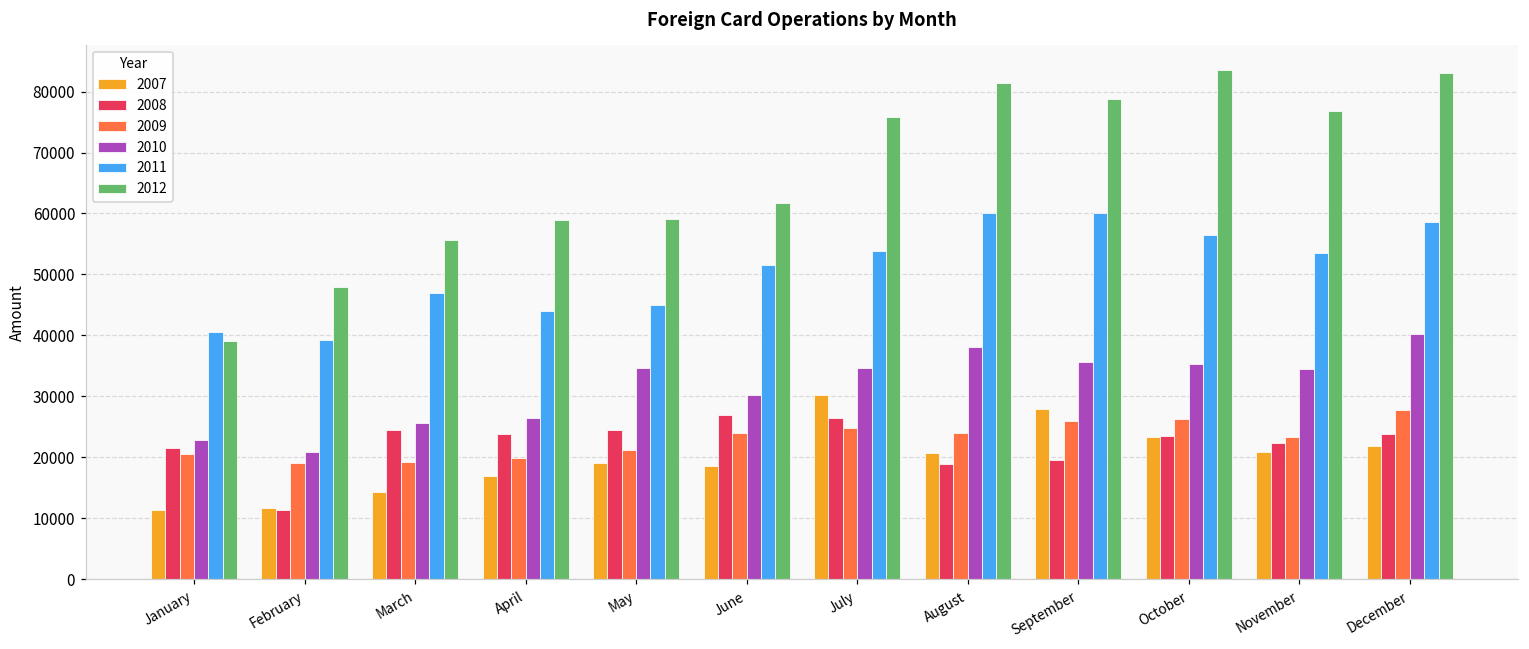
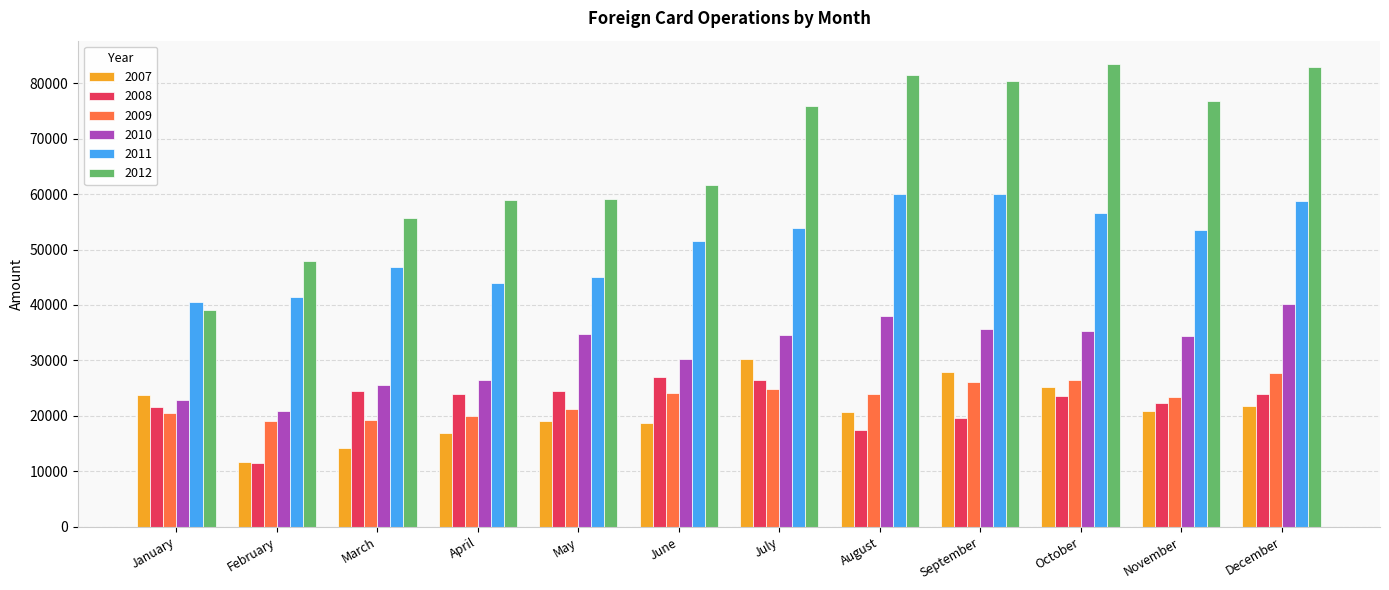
  {
    "2007": {
-     "January": 11000,
+     "January": 24000,
      "February": 12000,
      "March": 14000,
      "April": 17000,
      "May": 19000,
      "June": 19000,
      "July": 30000,
      "August": 21000,
      "September": 28000,
-     "October": 23000,
+     "October": 25000,
      "November": 21000,
      "December": 22000
    },
    "2008": {
      "January": 22000,
      "February": 11000,
      "March": 25000,
      "April": 24000,
      "May": 25000,
      "June": 27000,
      "July": 27000,
-     "August": 19000,
+     "August": 17000,
      "September": 20000,
      "October": 24000,
      "November": 22000,
      "December": 24000
    },
    "2009": {
      "January": 21000,
      "February": 19000,
      "March": 19000,
      "April": 20000,
      "May": 21000,
      "June": 24000,
      "July": 25000,
      "August": 24000,
      "September": 26000,
      "October": 26000,
      "November": 23000,
      "December": 28000
    },
    "2010": {
      "January": 23000,
      "February": 21000,
      "March": 26000,
      "April": 26000,
      "May": 35000,
      "June": 30000,
      "July": 35000,
      "August": 38000,
      "September": 36000,
      "October": 35000,
      "November": 34000,
      "December": 40000
    },
    "2011": {
      "January": 41000,
-     "February": 39000,
+     "February": 42000,
      "March": 47000,
      "April": 44000,
      "May": 45000,
      "June": 52000,
      "July": 54000,
      "August": 60000,
      "September": 60000,
      "October": 57000,
      "November": 54000,
      "December": 59000
    },
    "2012": {
      "January": 39000,
      "February": 48000,
      "March": 56000,
      "April": 59000,
      "May": 59000,
      "June": 62000,
      "July": 76000,
      "August": 81000,
-     "September": 79000,
+     "September": 80000,
      "October": 83000,
      "November": 77000,
      "December": 83000
    }
  }
